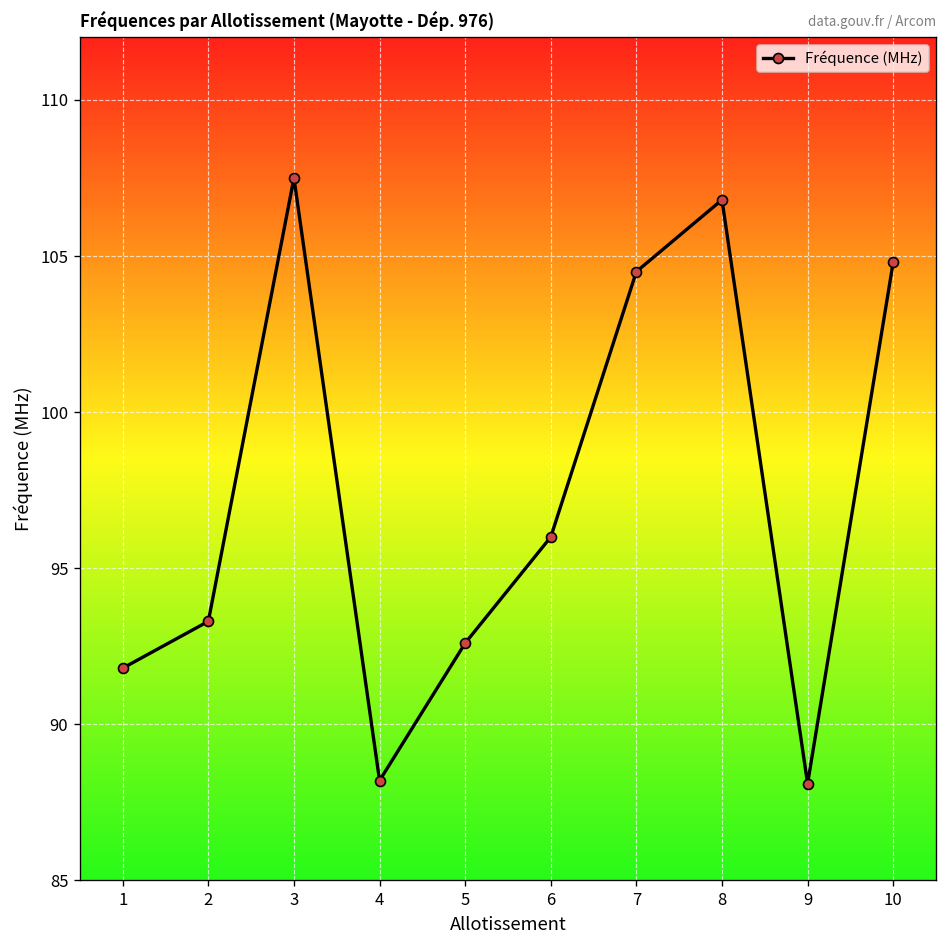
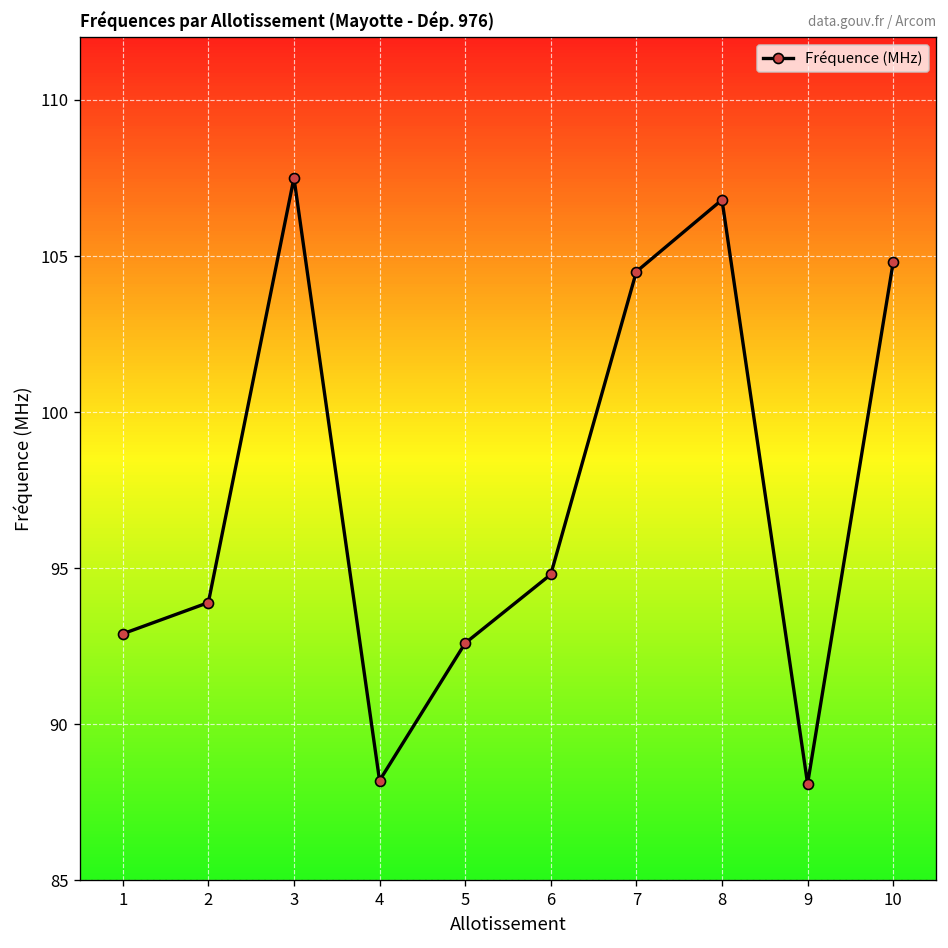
  {
-   "1": 91.8,
-   "2": 93.3,
+   "1": 92.9,
+   "2": 93.9,
    "3": 107.5,
    "4": 88.2,
    "5": 92.6,
-   "6": 96.0,
+   "6": 94.8,
    "7": 104.5,
    "8": 106.8,
    "9": 88.1,
    "10": 104.8
  }
